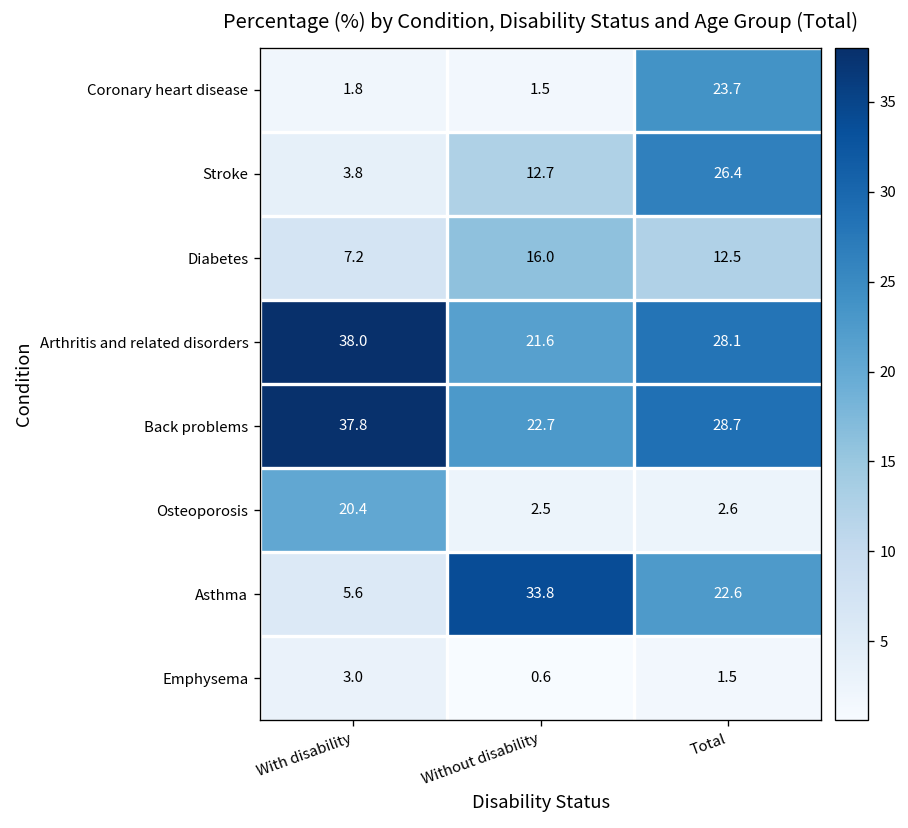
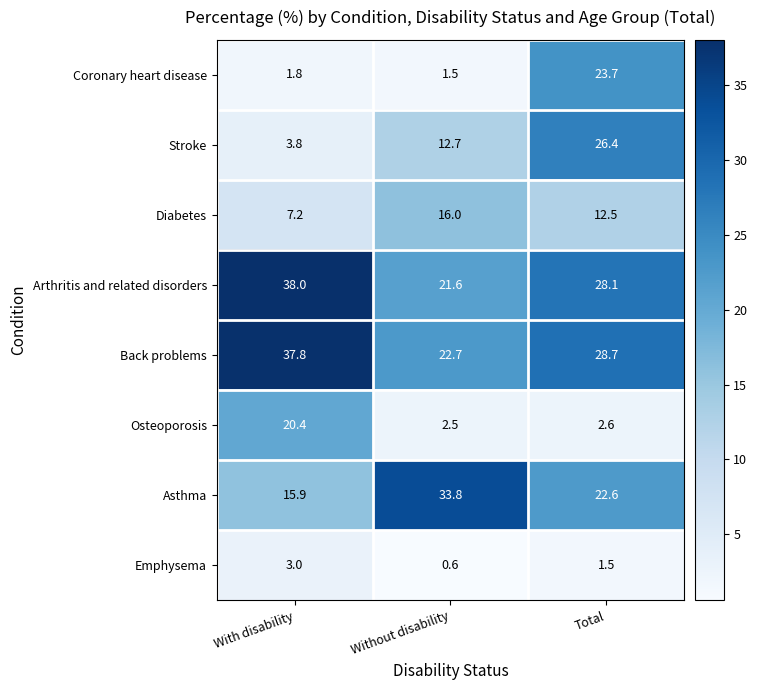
  {
    "Coronary heart disease": {
      "With disability": 1.8,
      "Without disability": 1.5,
      "Total": 23.7
    },
    "Stroke": {
      "With disability": 3.8,
      "Without disability": 12.7,
      "Total": 26.4
    },
    "Diabetes": {
      "With disability": 7.2,
      "Without disability": 16.0,
      "Total": 12.5
    },
    "Arthritis and related disorders": {
      "With disability": 38.0,
      "Without disability": 21.6,
      "Total": 28.1
    },
    "Back problems": {
      "With disability": 37.8,
      "Without disability": 22.7,
      "Total": 28.7
    },
    "Osteoporosis": {
      "With disability": 20.4,
      "Without disability": 2.5,
      "Total": 2.6
    },
    "Asthma": {
-     "With disability": 5.6,
+     "With disability": 15.9,
      "Without disability": 33.8,
      "Total": 22.6
    },
    "Emphysema": {
      "With disability": 3.0,
      "Without disability": 0.6,
      "Total": 1.5
    }
  }
